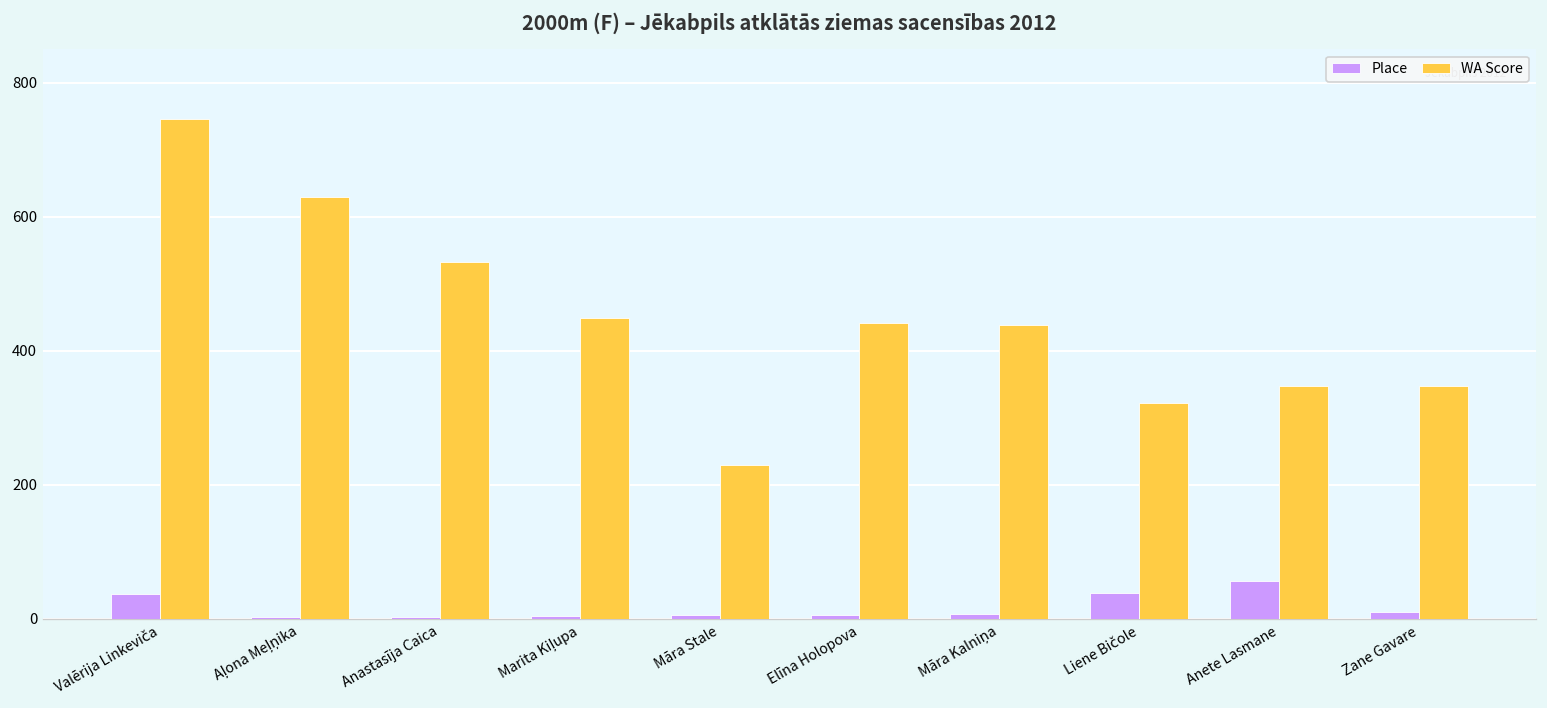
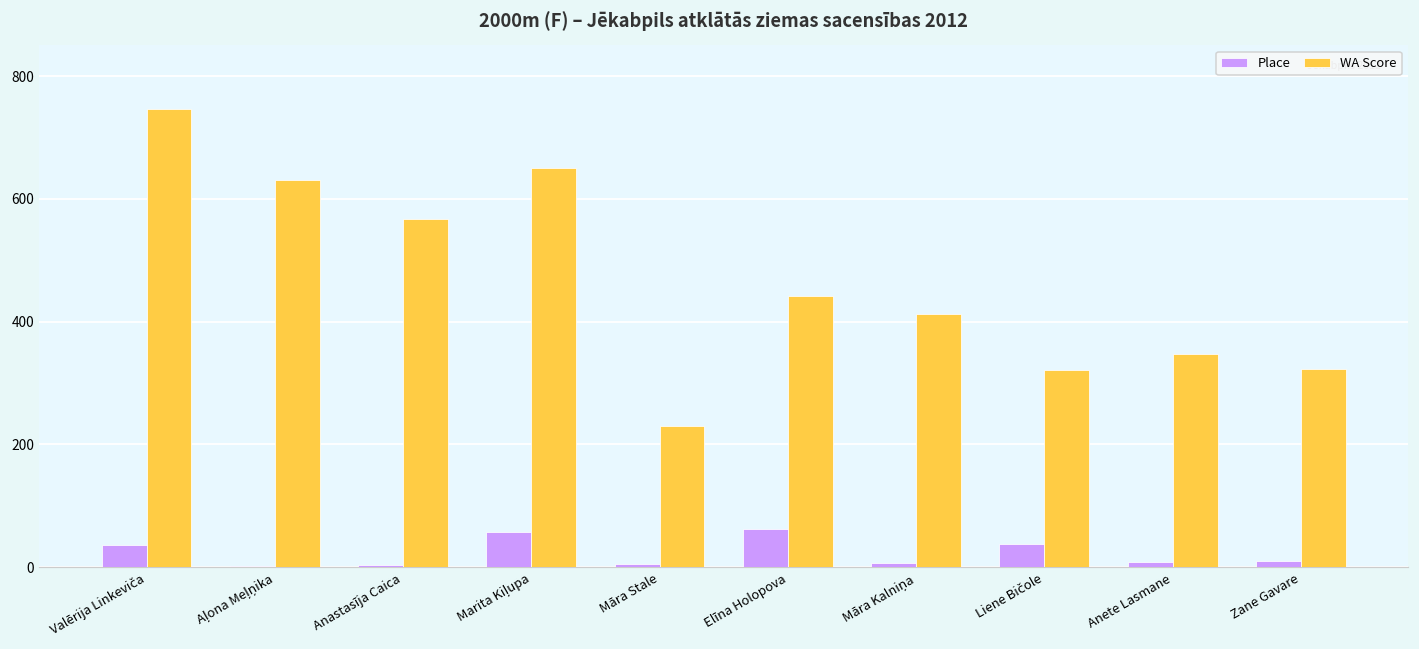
  {
    "Place": {
      "Valērija Linkeviča": 40,
-     "Marita Kiļupa": 0,
+     "Marita Kiļupa": 60,
      "Māra Stale": 10,
-     "Elīna Holopova": 10,
+     "Elīna Holopova": 60,
      "Māra Kalniņa": 10,
      "Liene Bičole": 40,
-     "Anete Lasmane": 60,
+     "Anete Lasmane": 10,
      "Zane Gavare": 10
    },
    "WA Score": {
      "Valērija Linkeviča": 750,
      "Aļona Meļņika": 630,
-     "Anastasīja Caica": 530,
-     "Marita Kiļupa": 450,
+     "Anastasīja Caica": 570,
+     "Marita Kiļupa": 650,
      "Māra Stale": 230,
      "Elīna Holopova": 440,
-     "Māra Kalniņa": 440,
+     "Māra Kalniņa": 410,
      "Liene Bičole": 320,
      "Anete Lasmane": 350,
-     "Zane Gavare": 350
+     "Zane Gavare": 320
    }
  }
